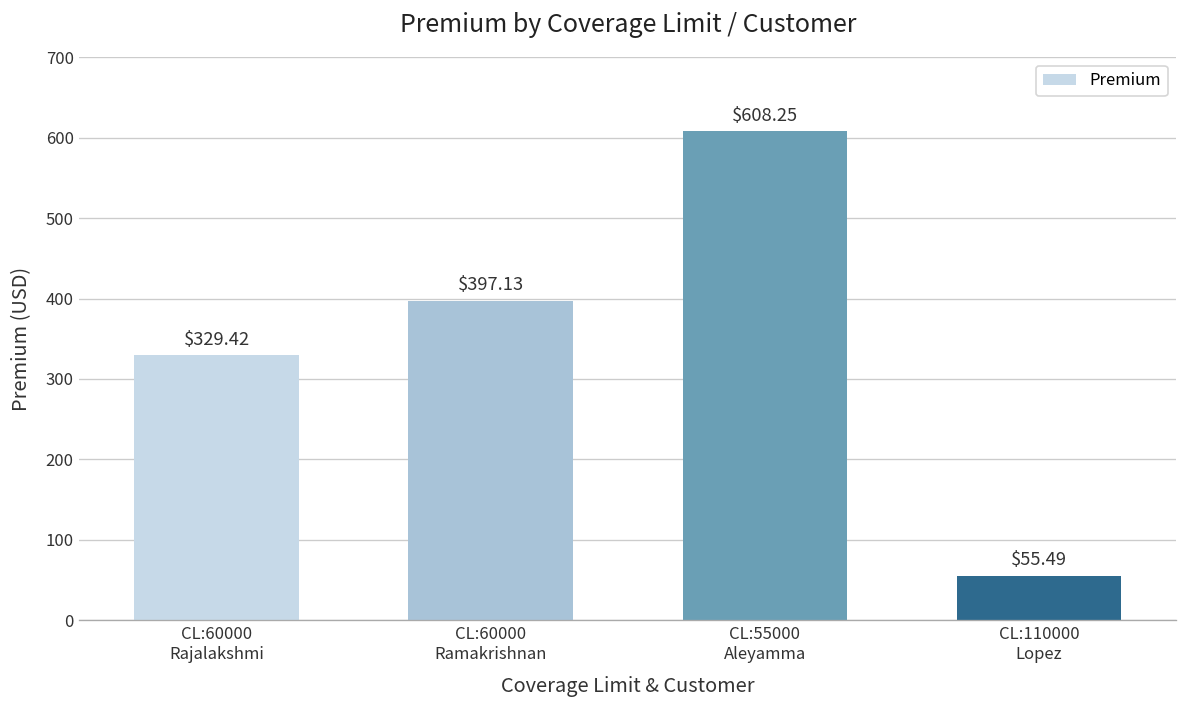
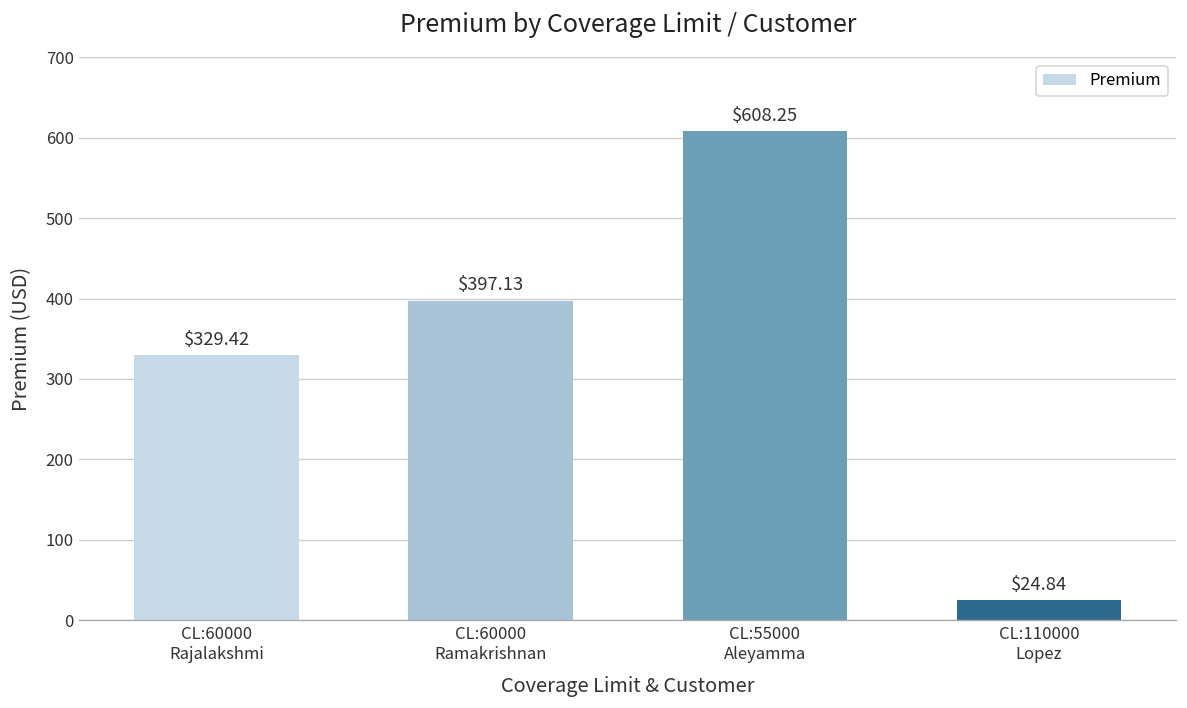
  {
    "CL:60000 Rajalakshmi": "$329.42",
    "CL:60000 Ramakrishnan": "$397.13",
    "CL:55000 Aleyamma": "$608.25",
-   "CL:110000 Lopez": "$55.49"
+   "CL:110000 Lopez": "$24.84"
  }
